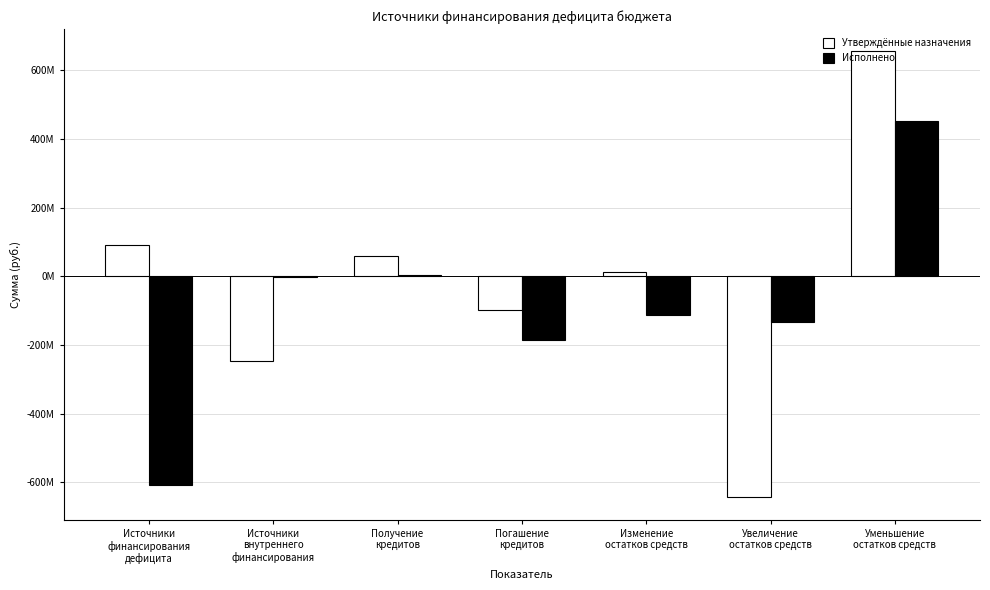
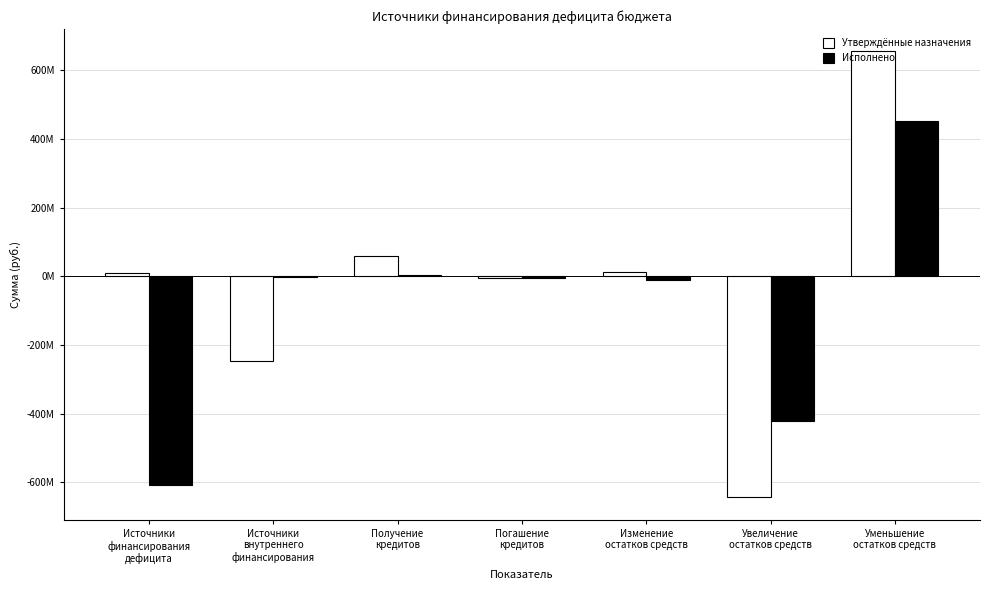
  {
    "Утверждённые назначения": {
-     "Источники финансирования дефицита": 90000000,
+     "Источники финансирования дефицита": 10000000,
      "Источники внутреннего финансирования": -250000000,
      "Получение кредитов": 60000000,
-     "Погашение кредитов": -100000000,
+     "Погашение кредитов": -10000000,
      "Изменение остатков средств": 10000000,
      "Увеличение остатков средств": -640000000,
      "Уменьшение остатков средств": 650000000
    },
    "Исполнено": {
      "Источники финансирования дефицита": -610000000,
-     "Погашение кредитов": -180000000,
-     "Изменение остатков средств": -110000000,
-     "Увеличение остатков средств": -130000000,
+     "Погашение кредитов": -10000000,
+     "Изменение остатков средств": -10000000,
+     "Увеличение остатков средств": -420000000,
      "Уменьшение остатков средств": 450000000
    }
  }
